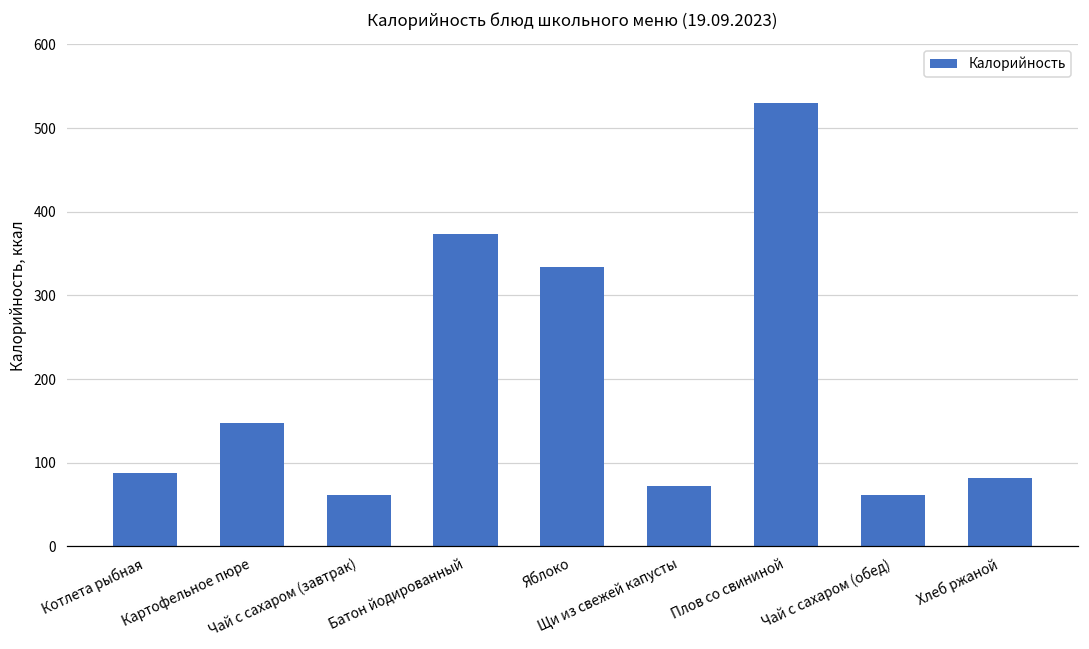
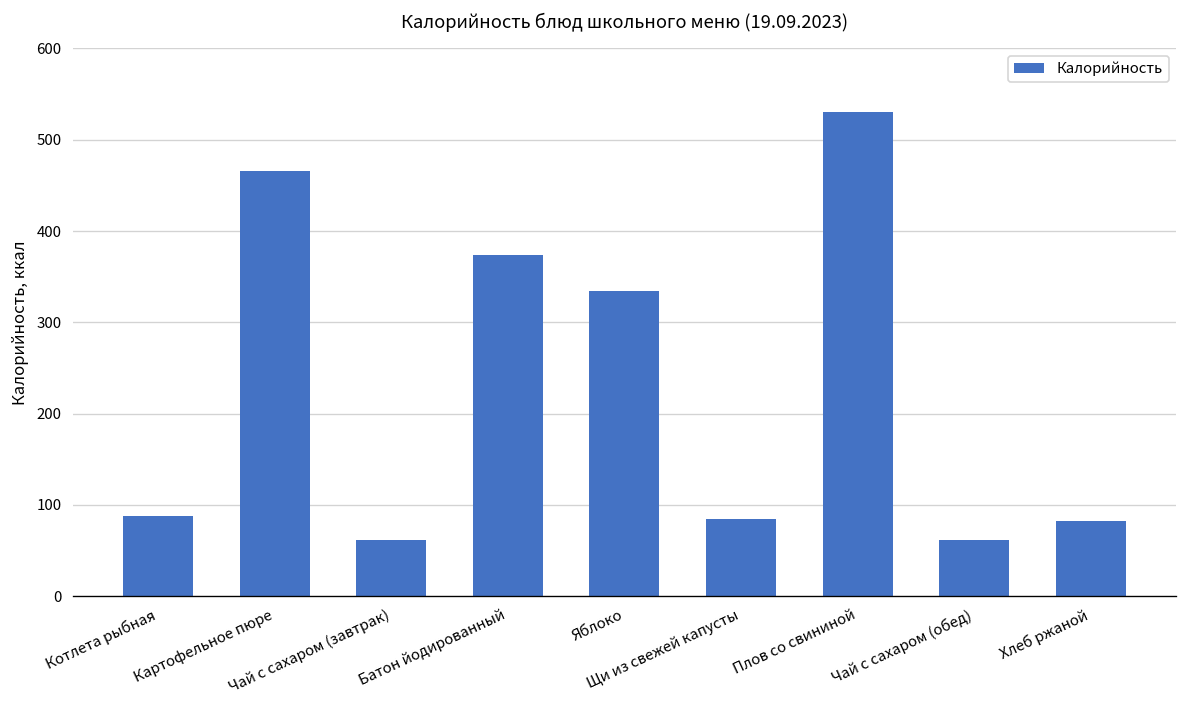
  {
    "Котлета рыбная": 90,
-   "Картофельное пюре": 150,
+   "Картофельное пюре": 470,
    "Чай с сахаром (завтрак)": 60,
    "Батон йодированный": 370,
    "Яблоко": 330,
-   "Щи из свежей капусты": 70,
+   "Щи из свежей капусты": 80,
    "Плов со свининой": 530,
    "Чай с сахаром (обед)": 60,
    "Хлеб ржаной": 80
  }
